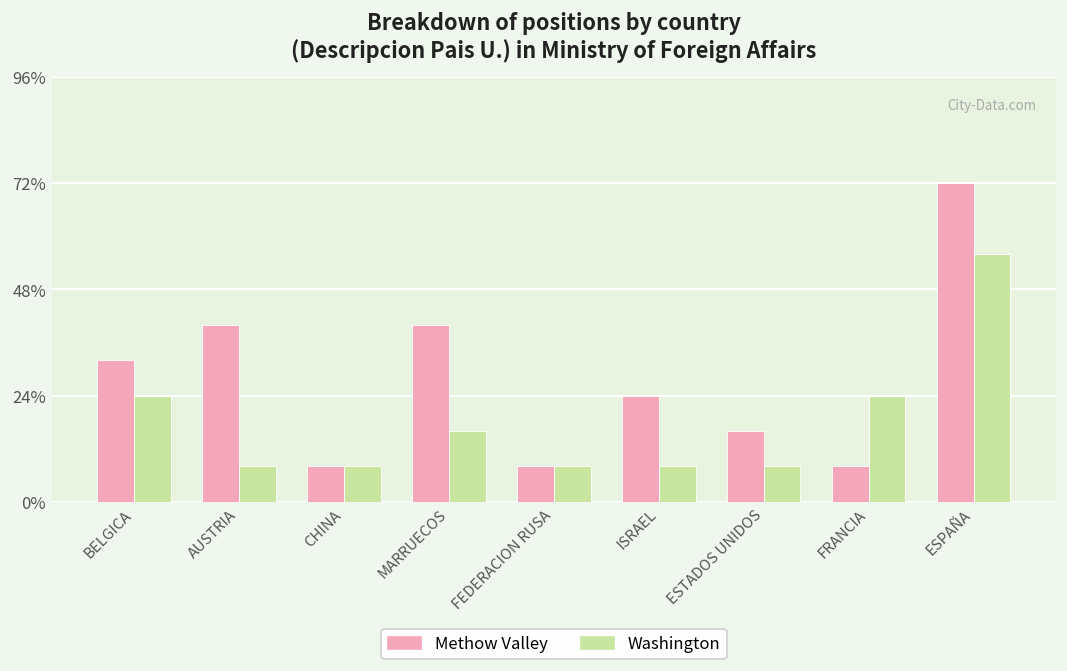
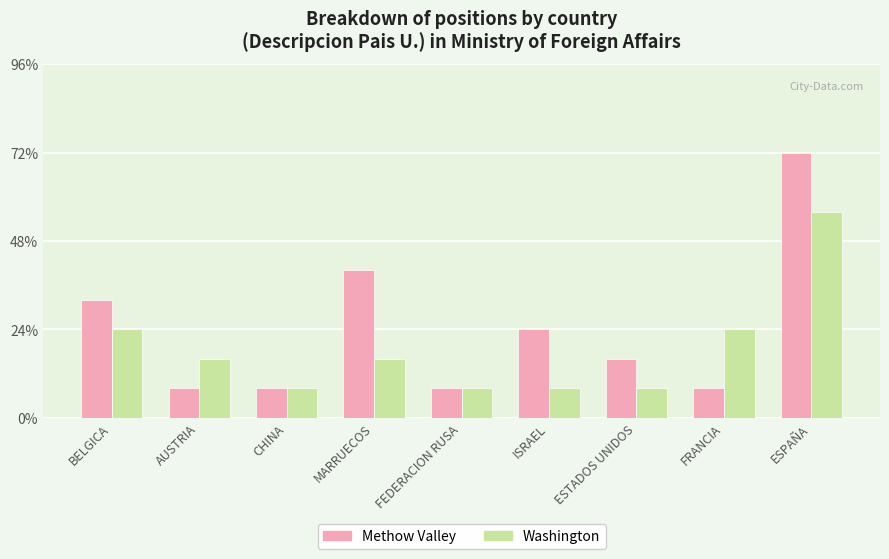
  {
    "Methow Valley": {
      "BELGICA": "32%",
-     "AUSTRIA": "40%",
+     "AUSTRIA": "8%",
      "CHINA": "8%",
      "MARRUECOS": "40%",
      "FEDERACION RUSA": "8%",
      "ISRAEL": "24%",
      "ESTADOS UNIDOS": "16%",
      "FRANCIA": "8%",
      "ESPAÑA": "72%"
    },
    "Washington": {
      "BELGICA": "24%",
-     "AUSTRIA": "8%",
+     "AUSTRIA": "16%",
      "CHINA": "8%",
      "MARRUECOS": "16%",
      "FEDERACION RUSA": "8%",
      "ISRAEL": "8%",
      "ESTADOS UNIDOS": "8%",
      "FRANCIA": "24%",
      "ESPAÑA": "56%"
    }
  }
